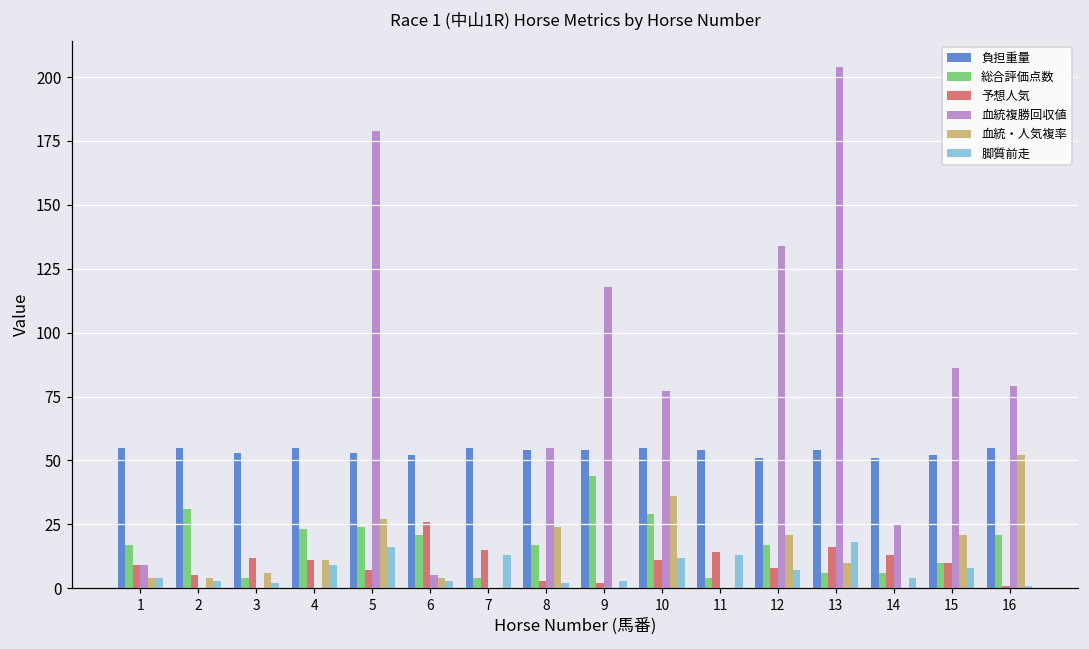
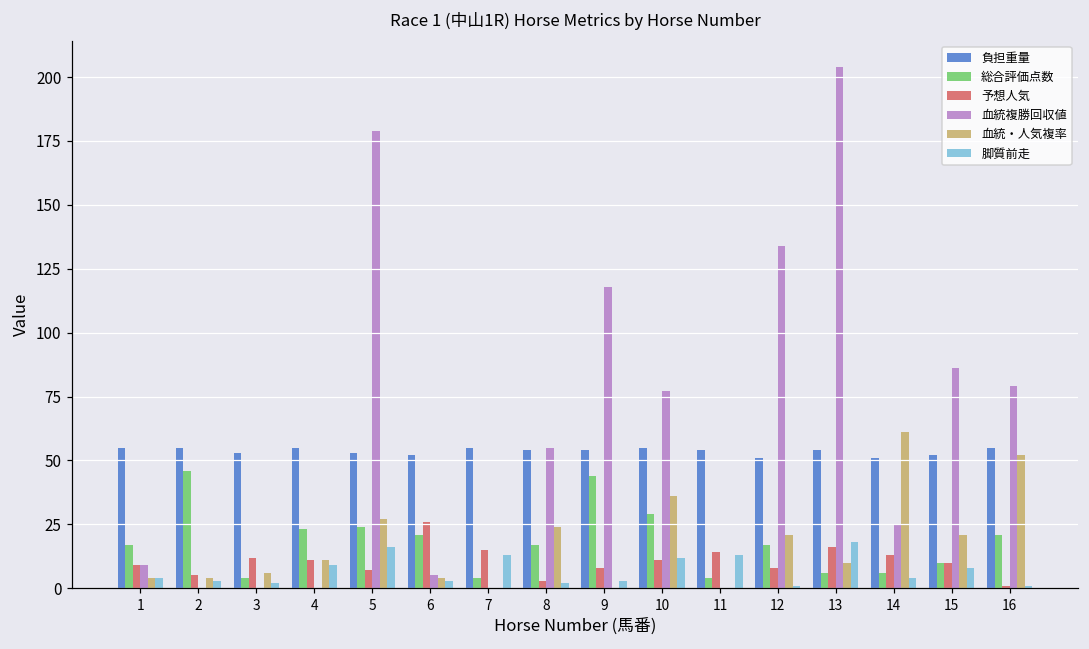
  {
    "負担重量": {
      "1": 55,
      "2": 55,
      "3": 53,
      "4": 55,
      "5": 53,
      "6": 52,
      "7": 55,
      "8": 54,
      "9": 54,
      "10": 55,
      "11": 54,
      "12": 51,
      "13": 54,
      "14": 51,
      "15": 52,
      "16": 55
    },
    "総合評価点数": {
      "1": 17,
-     "2": 31,
+     "2": 46,
      "3": 4,
      "4": 23,
      "5": 24,
      "6": 21,
      "7": 4,
      "8": 17,
      "9": 44,
      "10": 29,
      "11": 4,
      "12": 17,
      "13": 6,
      "14": 6,
      "15": 10,
      "16": 21
    },
    "予想人気": {
      "1": 9,
      "2": 5,
      "3": 12,
      "4": 11,
      "5": 7,
      "6": 26,
      "7": 15,
      "8": 3,
-     "9": 2,
+     "9": 8,
      "10": 11,
      "11": 14,
      "12": 8,
      "13": 16,
      "14": 13,
      "15": 10
    },
    "血統複勝回収値": {
      "1": 9,
      "2": 0,
      "3": 0,
      "4": 0,
      "5": 179,
      "6": 5,
      "7": 0,
      "8": 55,
      "9": 118,
      "10": 77,
      "11": 0,
      "12": 134,
      "13": 204,
      "14": 25,
      "15": 86,
      "16": 79
    },
    "血統・人気複率": {
      "1": 4,
      "2": 4,
      "3": 6,
      "4": 11,
      "5": 27,
      "6": 4,
      "7": 0,
      "8": 24,
      "9": 0,
      "10": 36,
      "11": 0,
      "12": 21,
      "13": 10,
-     "14": 0,
+     "14": 61,
      "15": 21,
      "16": 52
    },
    "脚質前走": {
      "1": 4,
      "2": 3,
      "3": 2,
      "4": 9,
      "5": 16,
      "6": 3,
      "7": 13,
      "8": 2,
      "9": 3,
      "10": 12,
      "11": 13,
-     "12": 7,
+     "12": 1,
      "13": 18,
      "14": 4,
      "15": 8
    }
  }
